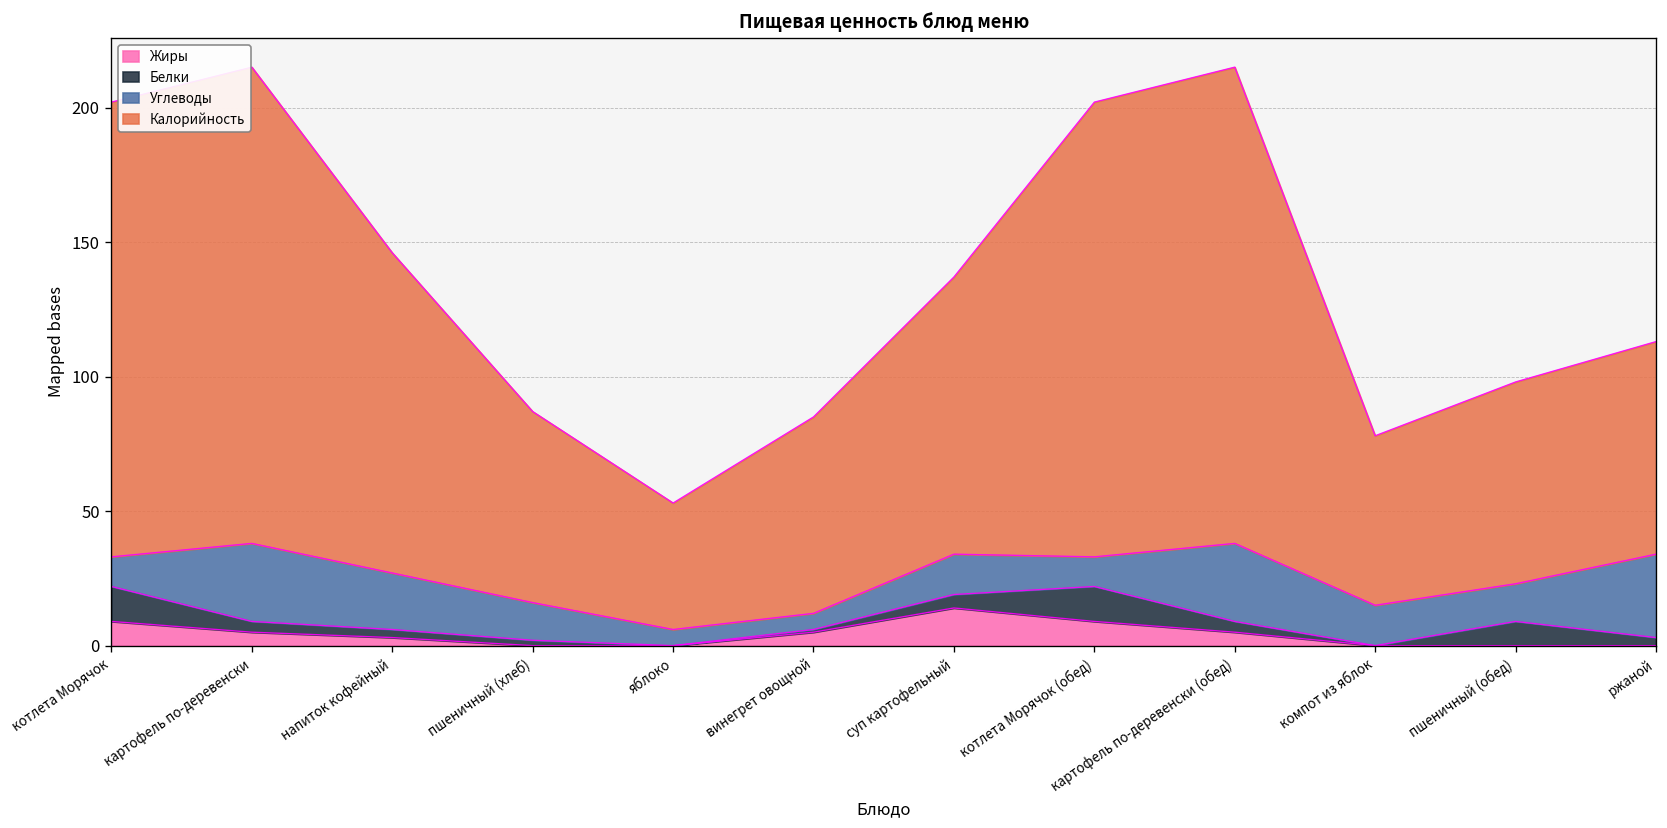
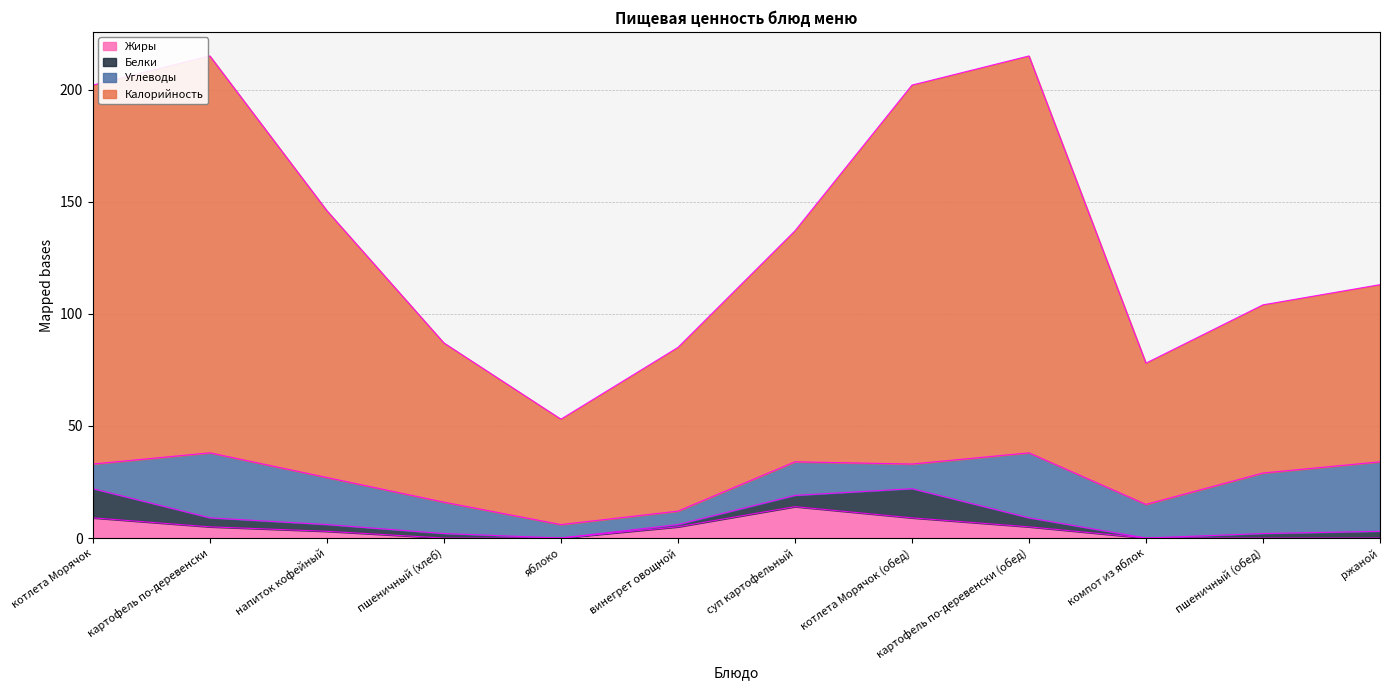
  {
    "Жиры": {
      "котлета Морячок": 9,
      "картофель по-деревенски": 5,
      "напиток кофейный": 3,
      "пшеничный (хлеб)": 0,
      "суп картофельный": 14,
      "котлета Морячок (обед)": 9,
      "картофель по-деревенски (обед)": 5,
      "пшеничный (обед)": 0,
      "ржаной": 0
    },
    "Белки": {
      "котлета Морячок": 13,
      "картофель по-деревенски": 4,
      "напиток кофейный": 3,
      "пшеничный (хлеб)": 2,
      "суп картофельный": 5,
      "котлета Морячок (обед)": 13,
      "картофель по-деревенски (обед)": 4,
-     "пшеничный (обед)": 9,
+     "пшеничный (обед)": 2,
      "ржаной": 3
    },
    "Углеводы": {
      "котлета Морячок": 11,
      "картофель по-деревенски": 29,
      "напиток кофейный": 21,
      "пшеничный (хлеб)": 14,
      "яблоко": 6,
      "винегрет овощной": 6,
      "суп картофельный": 15,
      "котлета Морячок (обед)": 11,
      "картофель по-деревенски (обед)": 29,
      "компот из яблок": 15,
-     "пшеничный (обед)": 14,
+     "пшеничный (обед)": 27,
      "ржаной": 31
    },
    "Калорийность": {
      "котлета Морячок": 169,
      "картофель по-деревенски": 177,
      "напиток кофейный": 119,
      "пшеничный (хлеб)": 71,
      "яблоко": 47,
      "винегрет овощной": 73,
      "суп картофельный": 103,
      "котлета Морячок (обед)": 169,
      "картофель по-деревенски (обед)": 177,
      "компот из яблок": 63,
      "пшеничный (обед)": 75,
      "ржаной": 79
    }
  }
